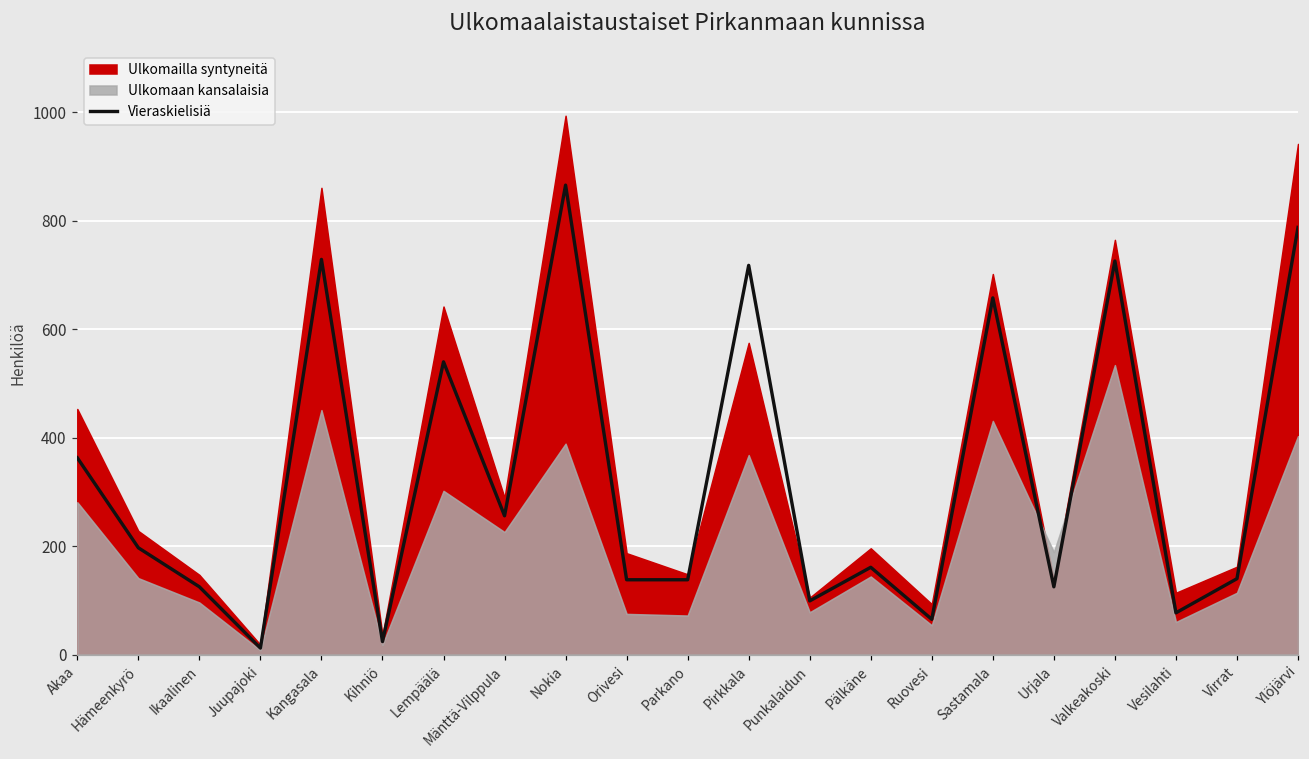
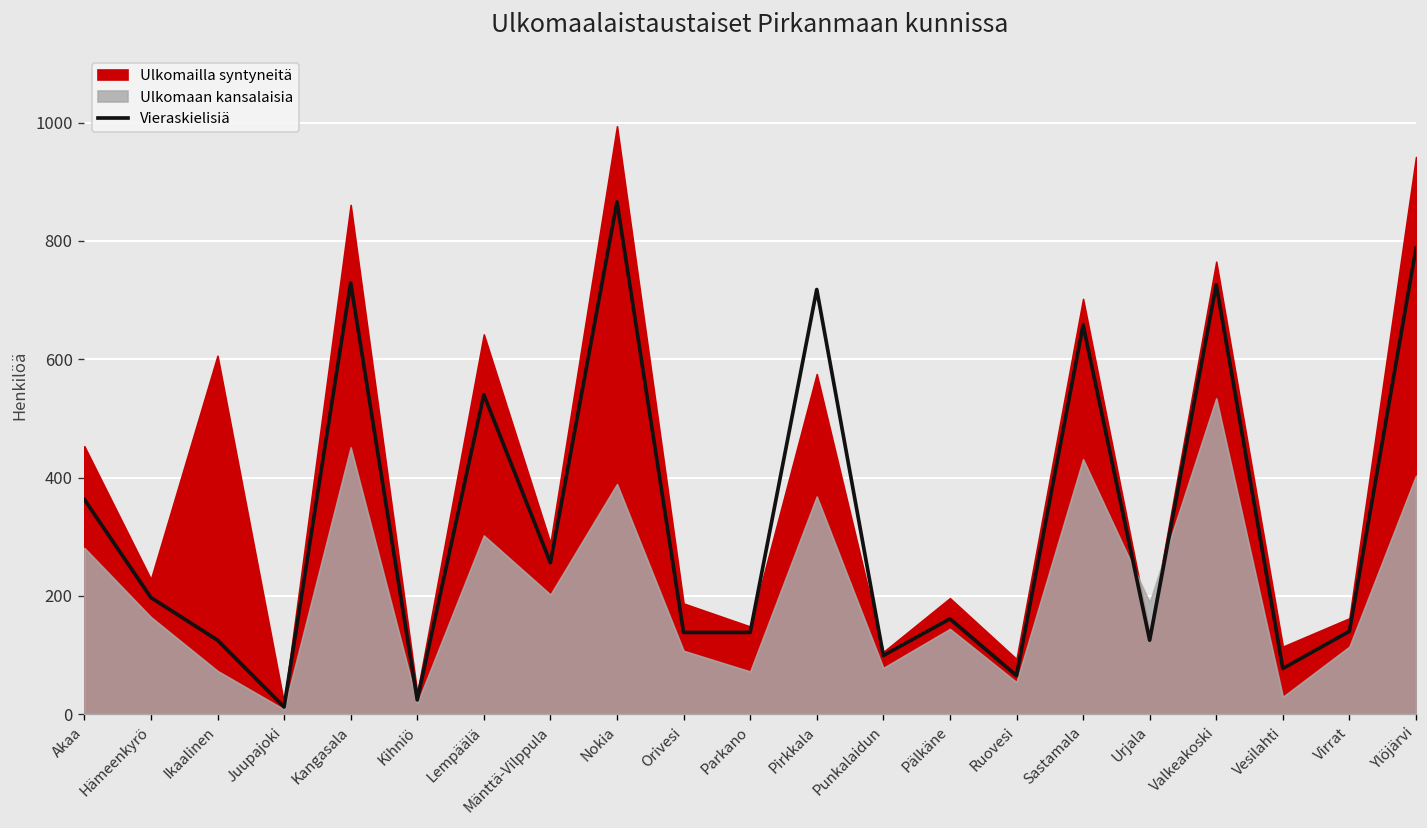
  {
    "Vieraskielisiä": {
      "Akaa": 360,
      "Hämeenkyrö": 200,
      "Ikaalinen": 130,
      "Kangasala": 730,
      "Kihniö": 20,
      "Lempäälä": 540,
      "Mänttä-Vilppula": 260,
      "Nokia": 870,
      "Orivesi": 140,
      "Parkano": 140,
      "Pirkkala": 720,
      "Punkalaidun": 100,
      "Pälkäne": 160,
      "Ruovesi": 70,
      "Sastamala": 660,
      "Urjala": 130,
      "Valkeakoski": 730,
      "Vesilahti": 80,
      "Virrat": 140,
      "Ylöjärvi": 790
    },
    "Ulkomailla syntyneitä": {
      "Akaa": 450,
      "Hämeenkyrö": 230,
-     "Ikaalinen": 150,
+     "Ikaalinen": 610,
      "Juupajoki": 20,
      "Kangasala": 860,
      "Kihniö": 40,
      "Lempäälä": 640,
      "Mänttä-Vilppula": 290,
      "Nokia": 990,
      "Orivesi": 190,
      "Parkano": 150,
      "Pirkkala": 580,
      "Punkalaidun": 110,
      "Pälkäne": 200,
      "Ruovesi": 90,
      "Sastamala": 700,
      "Urjala": 140,
      "Valkeakoski": 770,
      "Vesilahti": 110,
      "Virrat": 160,
      "Ylöjärvi": 940
    },
    "Ulkomaan kansalaisia": {
      "Akaa": 280,
-     "Hämeenkyrö": 140,
-     "Ikaalinen": 100,
+     "Hämeenkyrö": 160,
+     "Ikaalinen": 70,
      "Kangasala": 450,
      "Kihniö": 20,
      "Lempäälä": 300,
-     "Mänttä-Vilppula": 230,
+     "Mänttä-Vilppula": 200,
      "Nokia": 390,
-     "Orivesi": 80,
+     "Orivesi": 110,
      "Parkano": 70,
      "Pirkkala": 370,
      "Punkalaidun": 80,
      "Pälkäne": 140,
      "Ruovesi": 50,
      "Sastamala": 430,
      "Urjala": 190,
      "Valkeakoski": 530,
-     "Vesilahti": 60,
+     "Vesilahti": 30,
      "Virrat": 110,
      "Ylöjärvi": 400
    }
  }
